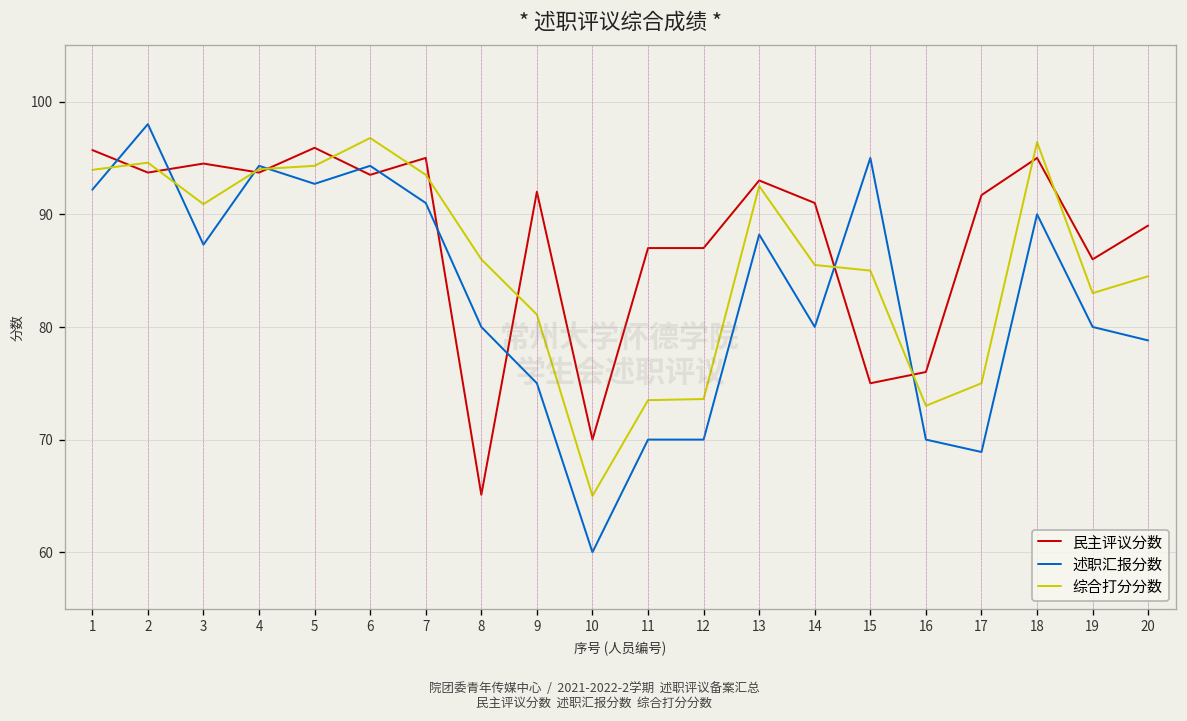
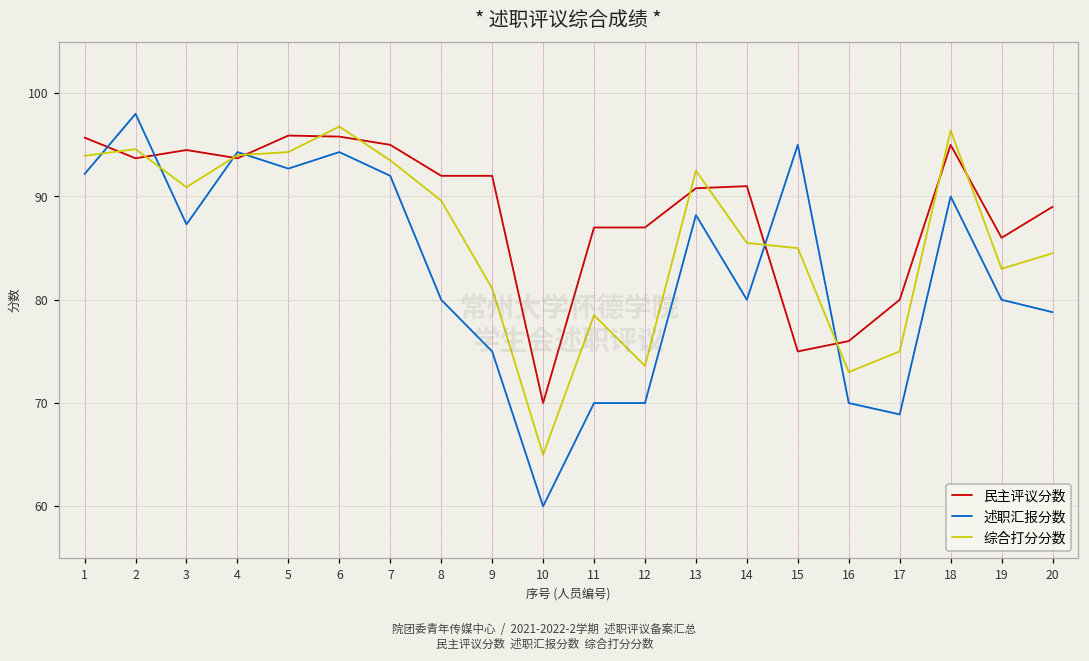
  {
    "民主评议分数": {
      "1": 96,
      "2": 94,
      "3": 95,
      "4": 94,
      "5": 96,
-     "6": 94,
+     "6": 96,
      "7": 95,
-     "8": 65,
+     "8": 92,
      "9": 92,
      "10": 70,
      "11": 87,
      "12": 87,
-     "13": 93,
+     "13": 91,
      "14": 91,
      "15": 75,
      "16": 76,
-     "17": 92,
+     "17": 80,
      "18": 95,
      "19": 86,
      "20": 89
    },
    "述职汇报分数": {
      "1": 92,
      "2": 98,
      "3": 87,
      "4": 94,
      "5": 93,
      "6": 94,
-     "7": 91,
+     "7": 92,
      "8": 80,
      "9": 75,
      "10": 60,
      "11": 70,
      "12": 70,
      "13": 88,
      "14": 80,
      "15": 95,
      "16": 70,
      "17": 69,
      "18": 90,
      "19": 80,
      "20": 79
    },
    "综合打分分数": {
      "1": 94,
      "2": 95,
      "3": 91,
      "4": 94,
      "5": 94,
      "6": 97,
      "7": 94,
-     "8": 86,
+     "8": 90,
      "9": 81,
      "10": 65,
-     "11": 74,
+     "11": 79,
      "12": 74,
      "13": 93,
      "14": 86,
      "15": 85,
      "16": 73,
      "17": 75,
      "18": 96,
      "19": 83,
      "20": 85
    }
  }
